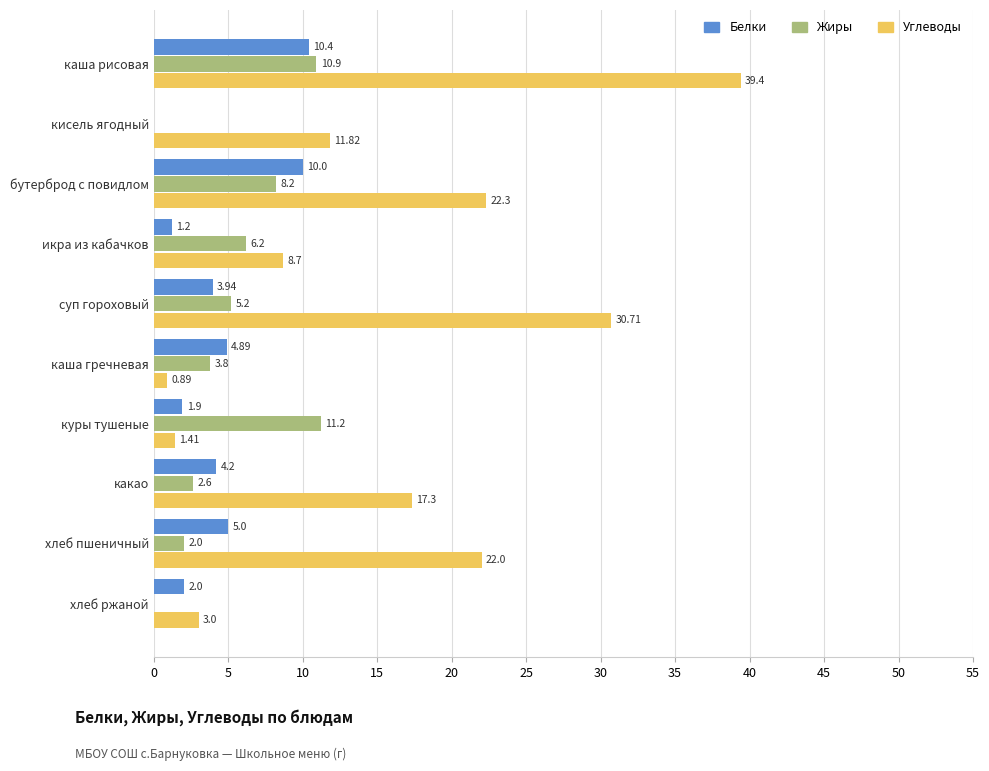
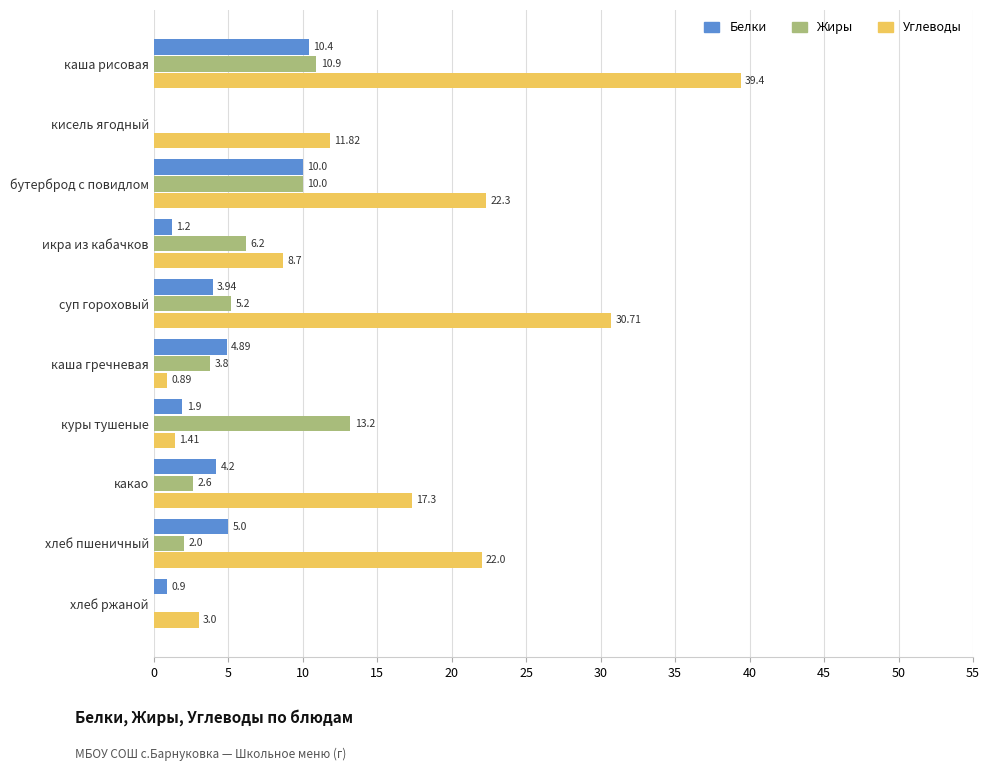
  {
    "Белки": {
      "каша рисовая": 10.4,
      "бутерброд с повидлом": 10.0,
      "икра из кабачков": 1.2,
      "суп гороховый": 3.94,
      "каша гречневая": 4.89,
      "куры тушеные": 1.9,
      "какао": 4.2,
      "хлеб пшеничный": 5.0,
-     "хлеб ржаной": 2.0
+     "хлеб ржаной": 0.9
    },
    "Жиры": {
      "каша рисовая": 10.9,
-     "бутерброд с повидлом": 8.2,
+     "бутерброд с повидлом": 10.0,
      "икра из кабачков": 6.2,
      "суп гороховый": 5.2,
      "каша гречневая": 3.8,
-     "куры тушеные": 11.2,
+     "куры тушеные": 13.2,
      "какао": 2.6,
      "хлеб пшеничный": 2.0
    },
    "Углеводы": {
      "каша рисовая": 39.4,
      "кисель ягодный": 11.82,
      "бутерброд с повидлом": 22.3,
      "икра из кабачков": 8.7,
      "суп гороховый": 30.71,
      "каша гречневая": 0.89,
      "куры тушеные": 1.41,
      "какао": 17.3,
      "хлеб пшеничный": 22.0,
      "хлеб ржаной": 3.0
    }
  }
